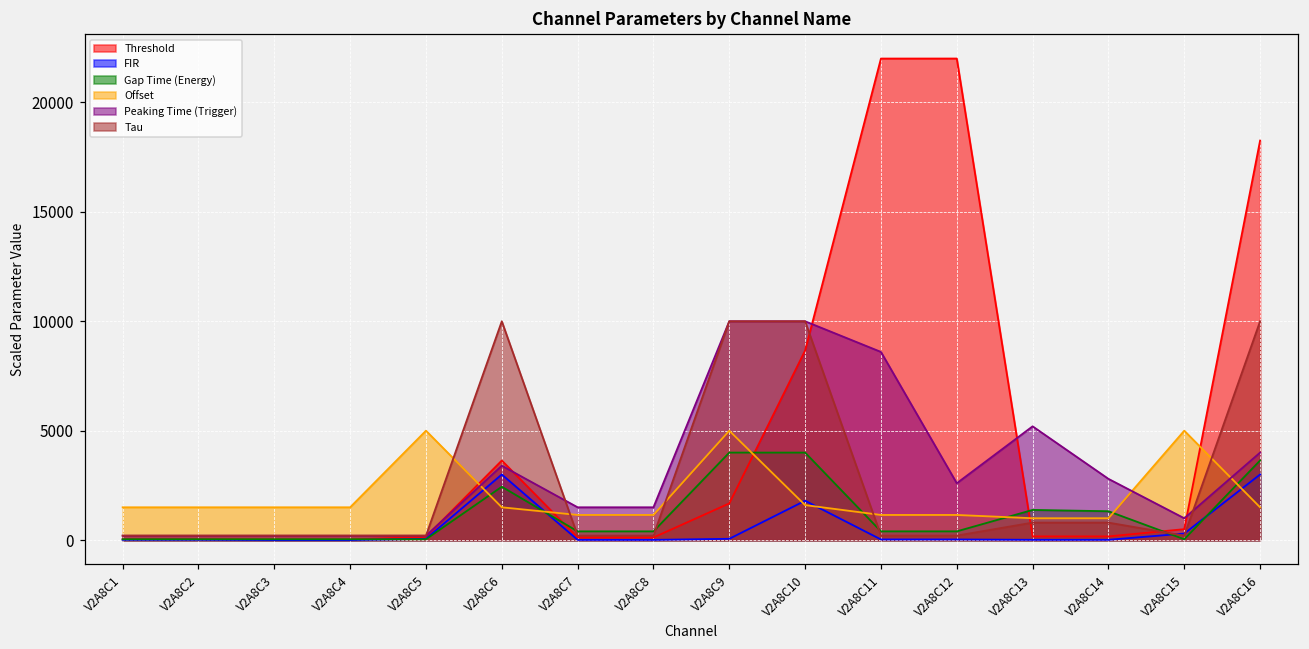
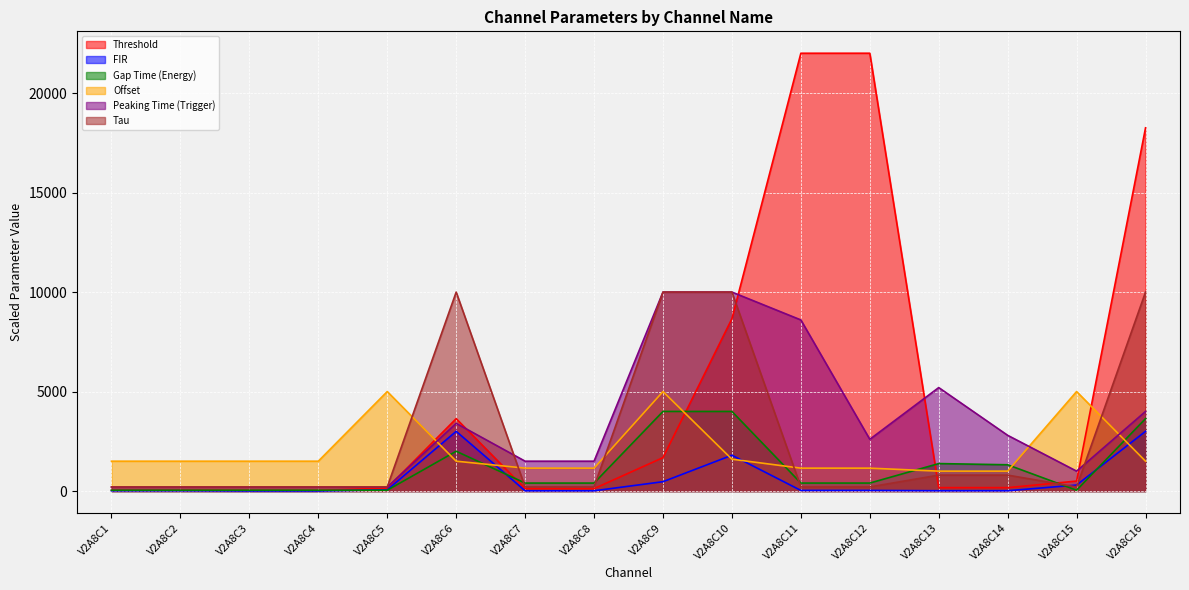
  {
    "Threshold": {
      "V2A8C6": 3600,
      "V2A8C9": 1700,
      "V2A8C10": 8700,
      "V2A8C11": 22000,
      "V2A8C12": 22000,
      "V2A8C13": 200,
      "V2A8C14": 200,
      "V2A8C15": 500,
      "V2A8C16": 18300
    },
    "FIR": {
      "V2A8C6": 3000,
-     "V2A8C9": 100,
+     "V2A8C9": 500,
      "V2A8C10": 1800,
      "V2A8C11": 0,
      "V2A8C12": 0,
      "V2A8C13": 0,
      "V2A8C14": 0,
      "V2A8C16": 3000
    },
    "Gap Time (Energy)": {
-     "V2A8C6": 2400,
+     "V2A8C6": 2000,
      "V2A8C7": 400,
      "V2A8C8": 400,
      "V2A8C9": 4000,
      "V2A8C10": 4000,
      "V2A8C11": 400,
      "V2A8C12": 400,
      "V2A8C13": 1400,
      "V2A8C14": 1300,
      "V2A8C15": 0,
      "V2A8C16": 3600
    },
    "Offset": {
      "V2A8C1": 1500,
      "V2A8C2": 1500,
      "V2A8C3": 1500,
      "V2A8C4": 1500,
      "V2A8C5": 5000,
      "V2A8C6": 1500,
      "V2A8C7": 1200,
      "V2A8C8": 1200,
      "V2A8C9": 5000,
      "V2A8C10": 1600,
      "V2A8C11": 1200,
      "V2A8C12": 1200,
      "V2A8C13": 1000,
      "V2A8C14": 1000,
      "V2A8C15": 5000,
      "V2A8C16": 1500
    },
    "Peaking Time (Trigger)": {
      "V2A8C6": 3400,
      "V2A8C7": 1500,
      "V2A8C8": 1500,
      "V2A8C11": 8600,
      "V2A8C12": 2600,
      "V2A8C13": 5200,
      "V2A8C14": 2800,
      "V2A8C15": 1000,
      "V2A8C16": 4000
    },
    "Tau": {
      "V2A8C6": 10000,
      "V2A8C11": 200,
      "V2A8C12": 200,
      "V2A8C13": 800,
      "V2A8C14": 800,
      "V2A8C16": 10000
    }
  }
